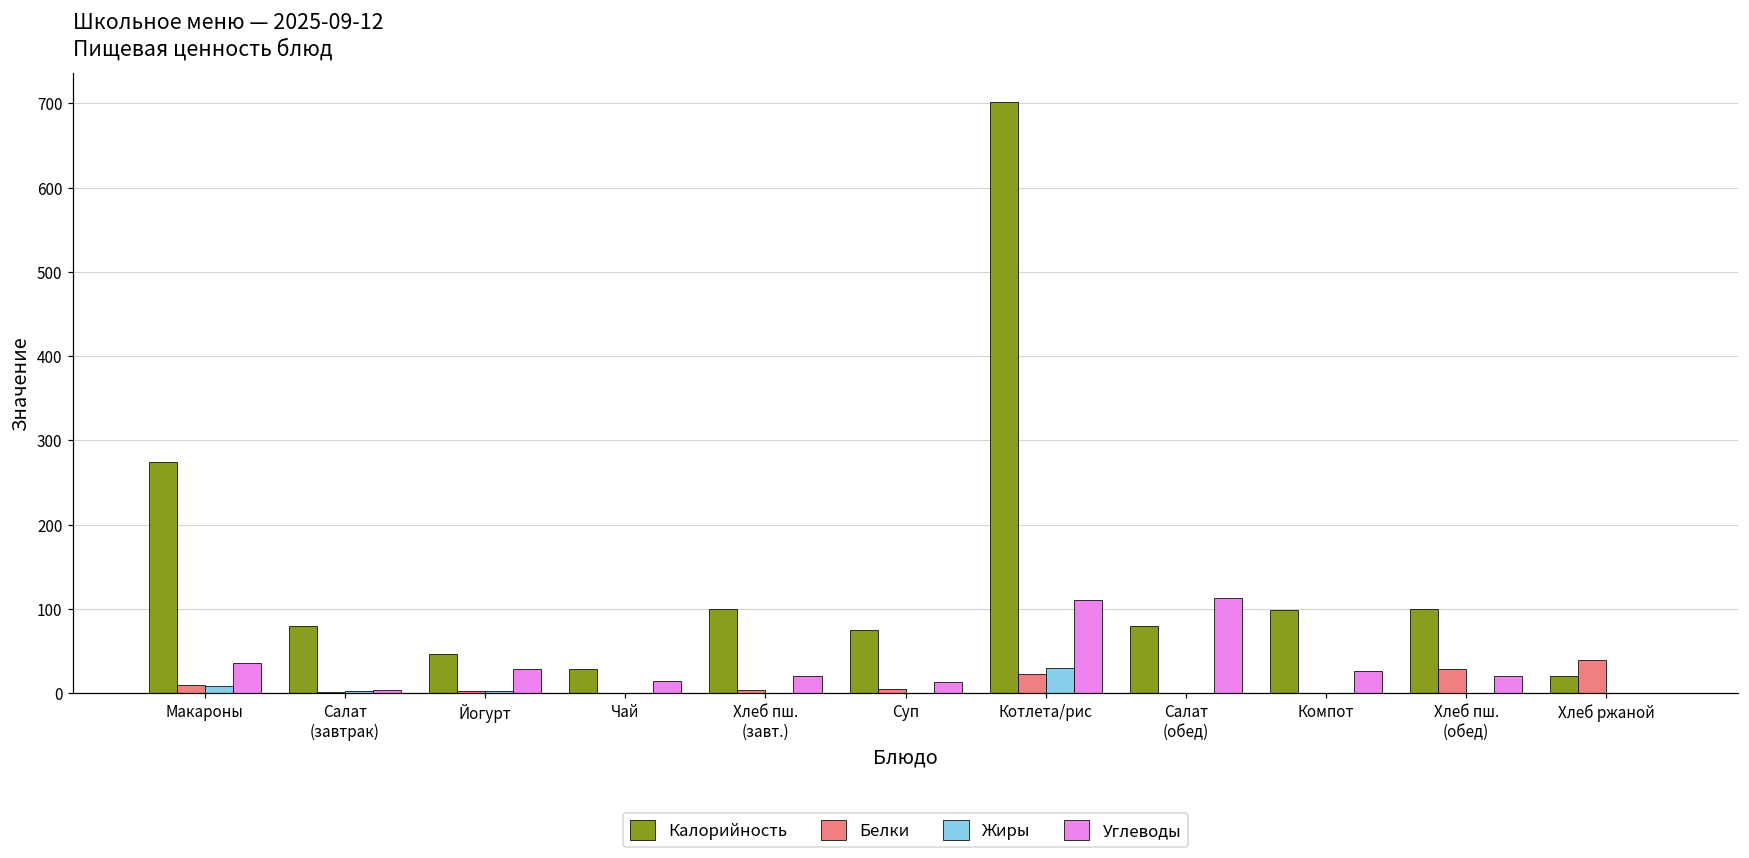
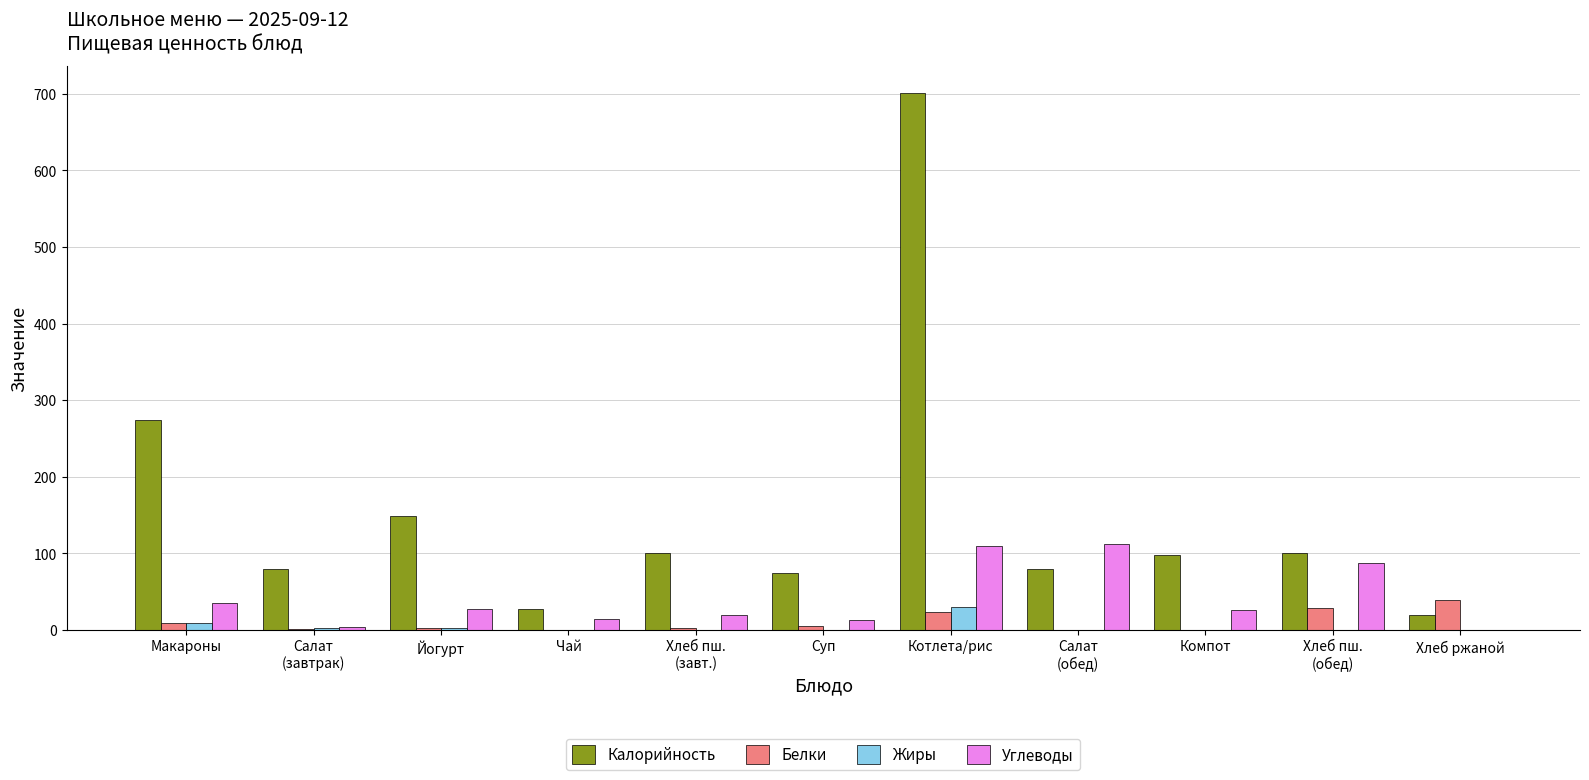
  {
    "Калорийность": {
      "Макароны": 270,
      "Салат (завтрак)": 80,
-     "Йогурт": 50,
+     "Йогурт": 150,
      "Чай": 30,
      "Хлеб пш. (завт.)": 100,
      "Суп": 70,
      "Котлета/рис": 700,
      "Салат (обед)": 80,
      "Компот": 100,
      "Хлеб пш. (обед)": 100,
      "Хлеб ржаной": 20
    },
    "Белки": {
      "Макароны": 10,
      "Суп": 10,
      "Котлета/рис": 20,
      "Хлеб пш. (обед)": 30,
      "Хлеб ржаной": 40
    },
    "Жиры": {
      "Макароны": 10,
      "Чай": 0,
      "Котлета/рис": 30,
      "Салат (обед)": 0,
      "Компот": 0
    },
    "Углеводы": {
      "Макароны": 40,
      "Салат (завтрак)": 0,
      "Йогурт": 30,
      "Чай": 10,
      "Хлеб пш. (завт.)": 20,
      "Суп": 10,
      "Котлета/рис": 110,
      "Салат (обед)": 110,
      "Компот": 30,
-     "Хлеб пш. (обед)": 20
+     "Хлеб пш. (обед)": 90
    }
  }
